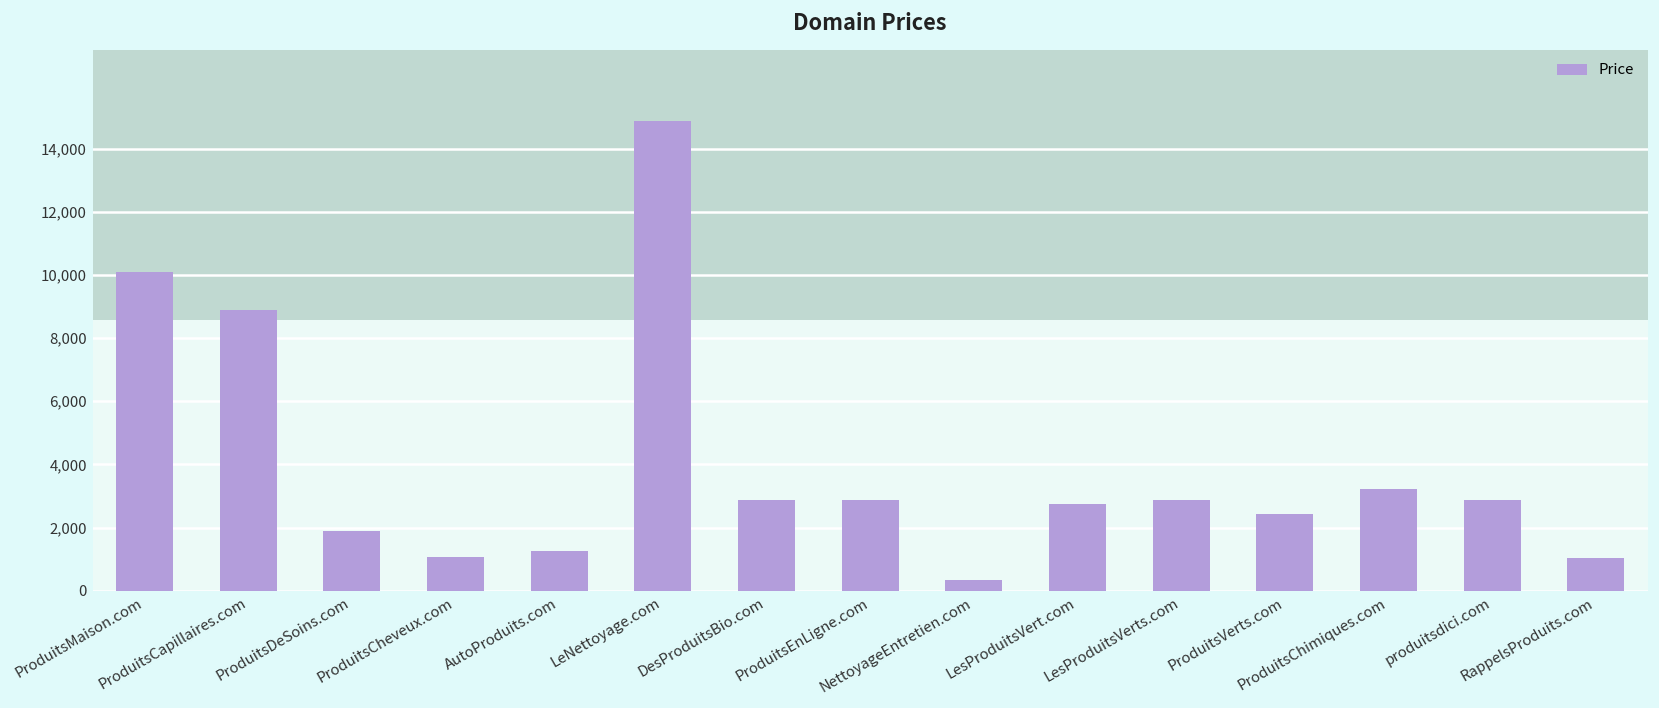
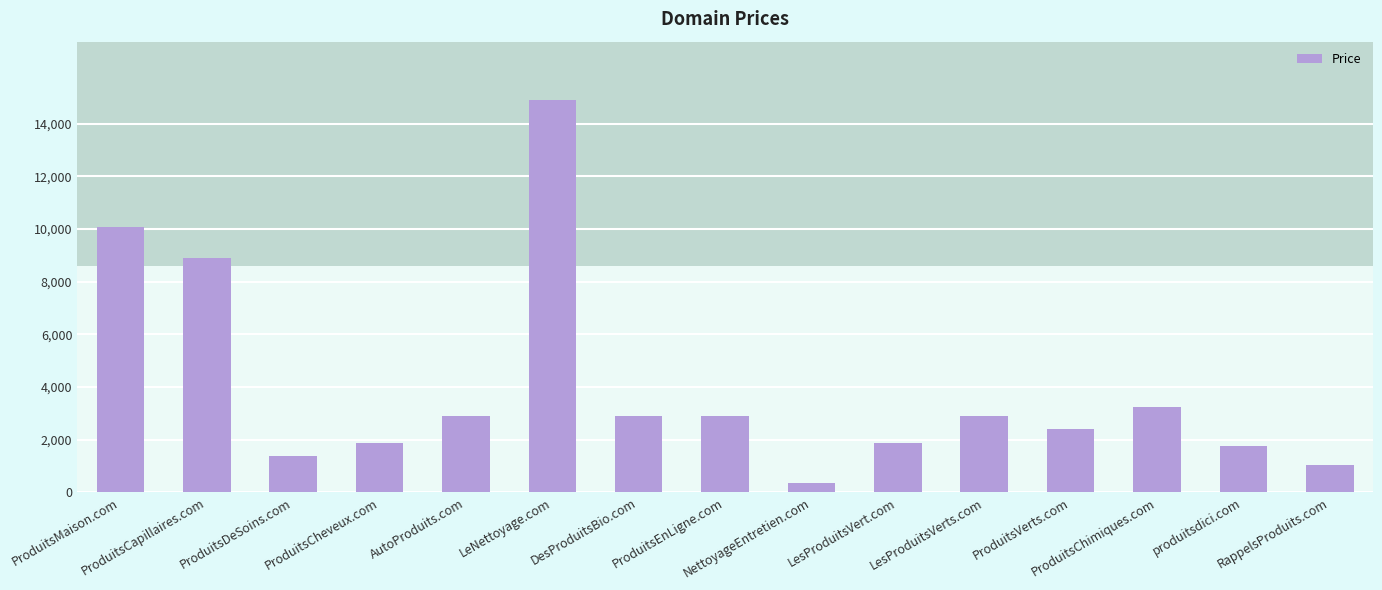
  {
    "ProduitsMaison.com": "10,100",
    "ProduitsCapillaires.com": "8,900",
-   "ProduitsDeSoins.com": "1,900",
-   "ProduitsCheveux.com": "1,100",
-   "AutoProduits.com": "1,200",
+   "ProduitsDeSoins.com": "1,400",
+   "ProduitsCheveux.com": "1,900",
+   "AutoProduits.com": "2,900",
    "LeNettoyage.com": "14,900",
    "DesProduitsBio.com": "2,900",
    "ProduitsEnLigne.com": "2,900",
    "NettoyageEntretien.com": "300",
-   "LesProduitsVert.com": "2,700",
+   "LesProduitsVert.com": "1,900",
    "LesProduitsVerts.com": "2,900",
    "ProduitsVerts.com": "2,400",
    "ProduitsChimiques.com": "3,200",
-   "produitsdici.com": "2,900",
+   "produitsdici.com": "1,700",
    "RappelsProduits.com": "1,000"
  }
